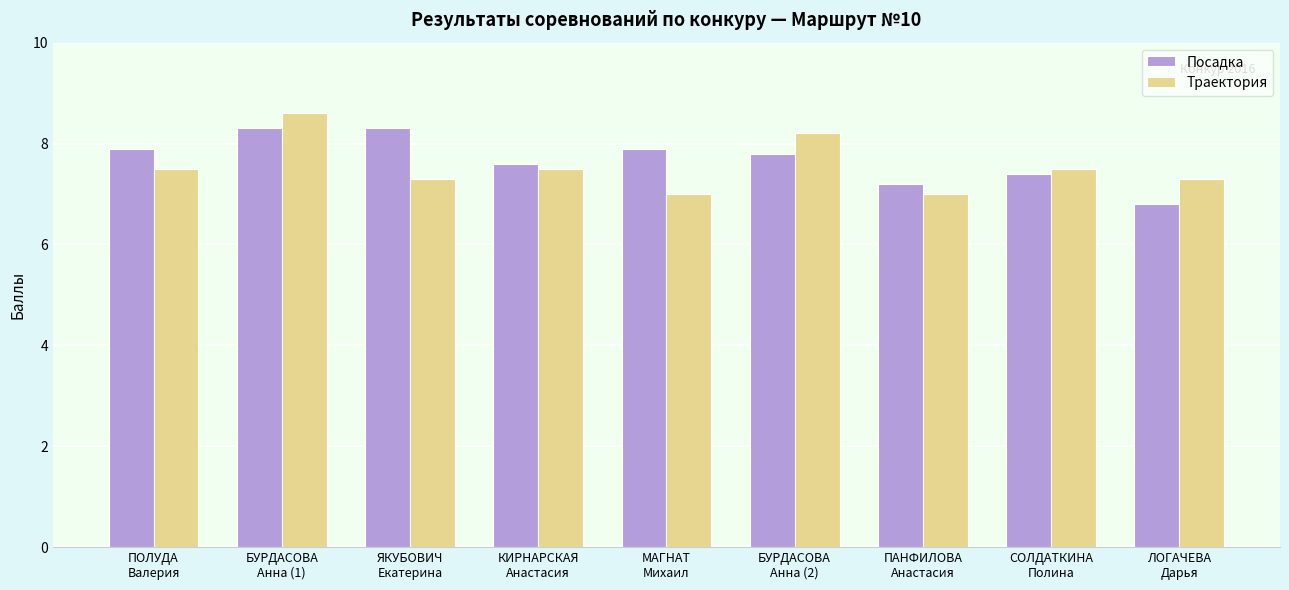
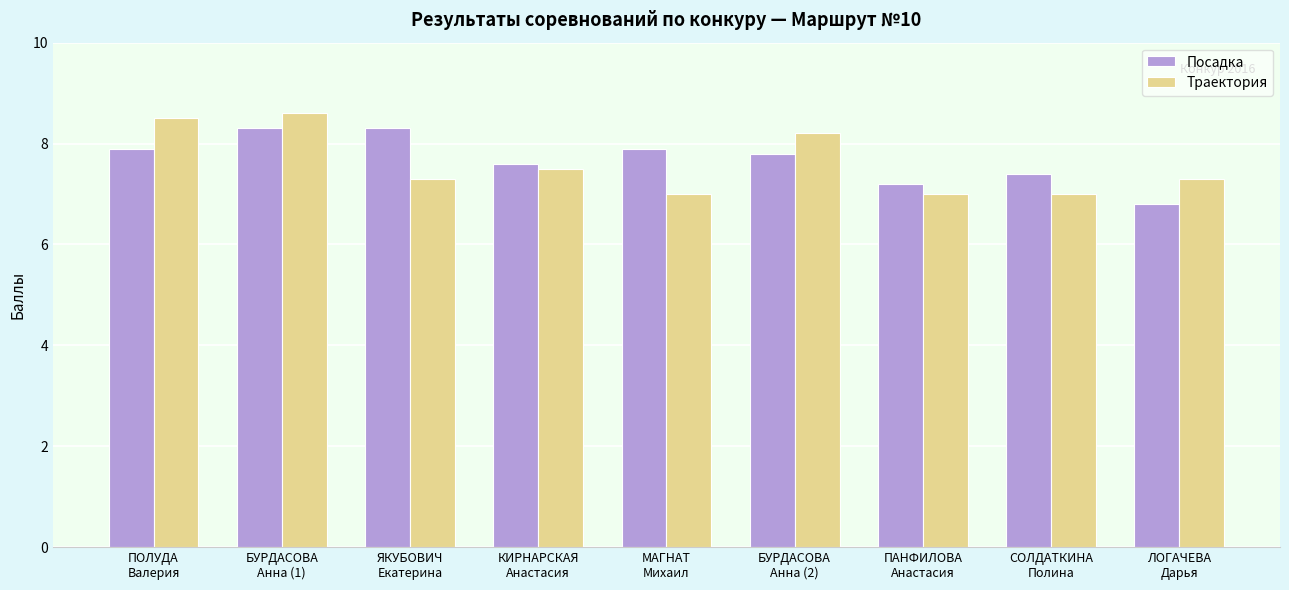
  {
    "Посадка": {
      "ПОЛУДА Валерия": 7.9,
      "БУРДАСОВА Анна (1)": 8.3,
      "ЯКУБОВИЧ Екатерина": 8.3,
      "КИРНАРСКАЯ Анастасия": 7.6,
      "МАГНАТ Михаил": 7.9,
      "БУРДАСОВА Анна (2)": 7.8,
      "ПАНФИЛОВА Анастасия": 7.2,
      "СОЛДАТКИНА Полина": 7.4,
      "ЛОГАЧЕВА Дарья": 6.8
    },
    "Траектория": {
-     "ПОЛУДА Валерия": 7.5,
+     "ПОЛУДА Валерия": 8.5,
      "БУРДАСОВА Анна (1)": 8.6,
      "ЯКУБОВИЧ Екатерина": 7.3,
      "КИРНАРСКАЯ Анастасия": 7.5,
      "МАГНАТ Михаил": 7.0,
      "БУРДАСОВА Анна (2)": 8.2,
      "ПАНФИЛОВА Анастасия": 7.0,
-     "СОЛДАТКИНА Полина": 7.5,
+     "СОЛДАТКИНА Полина": 7.0,
      "ЛОГАЧЕВА Дарья": 7.3
    }
  }
